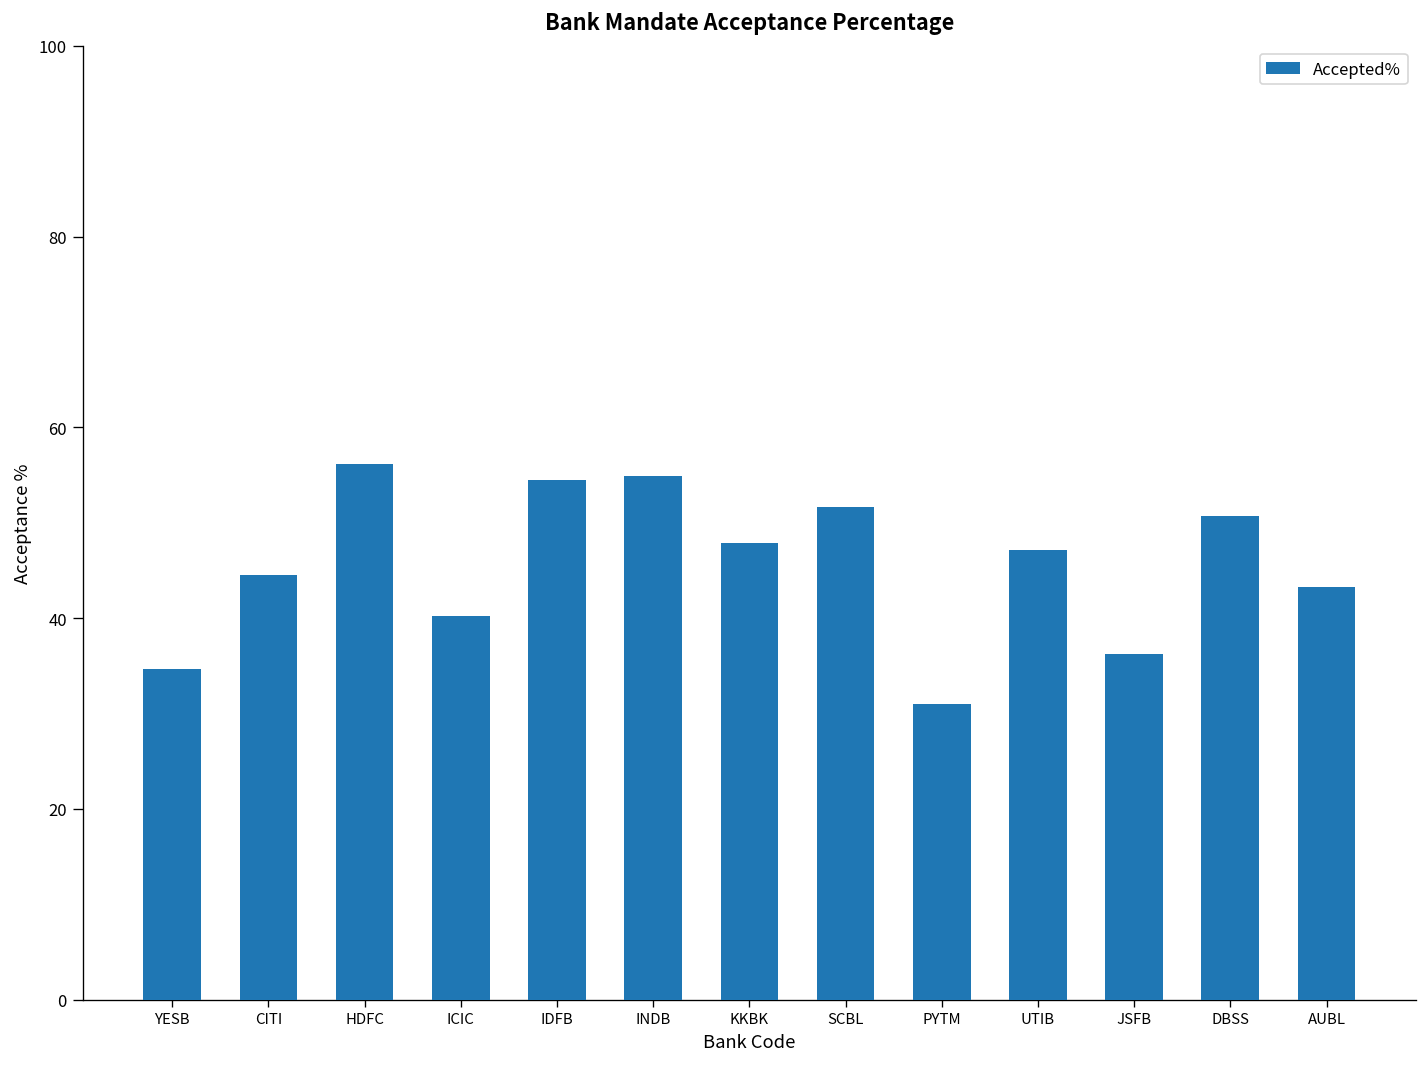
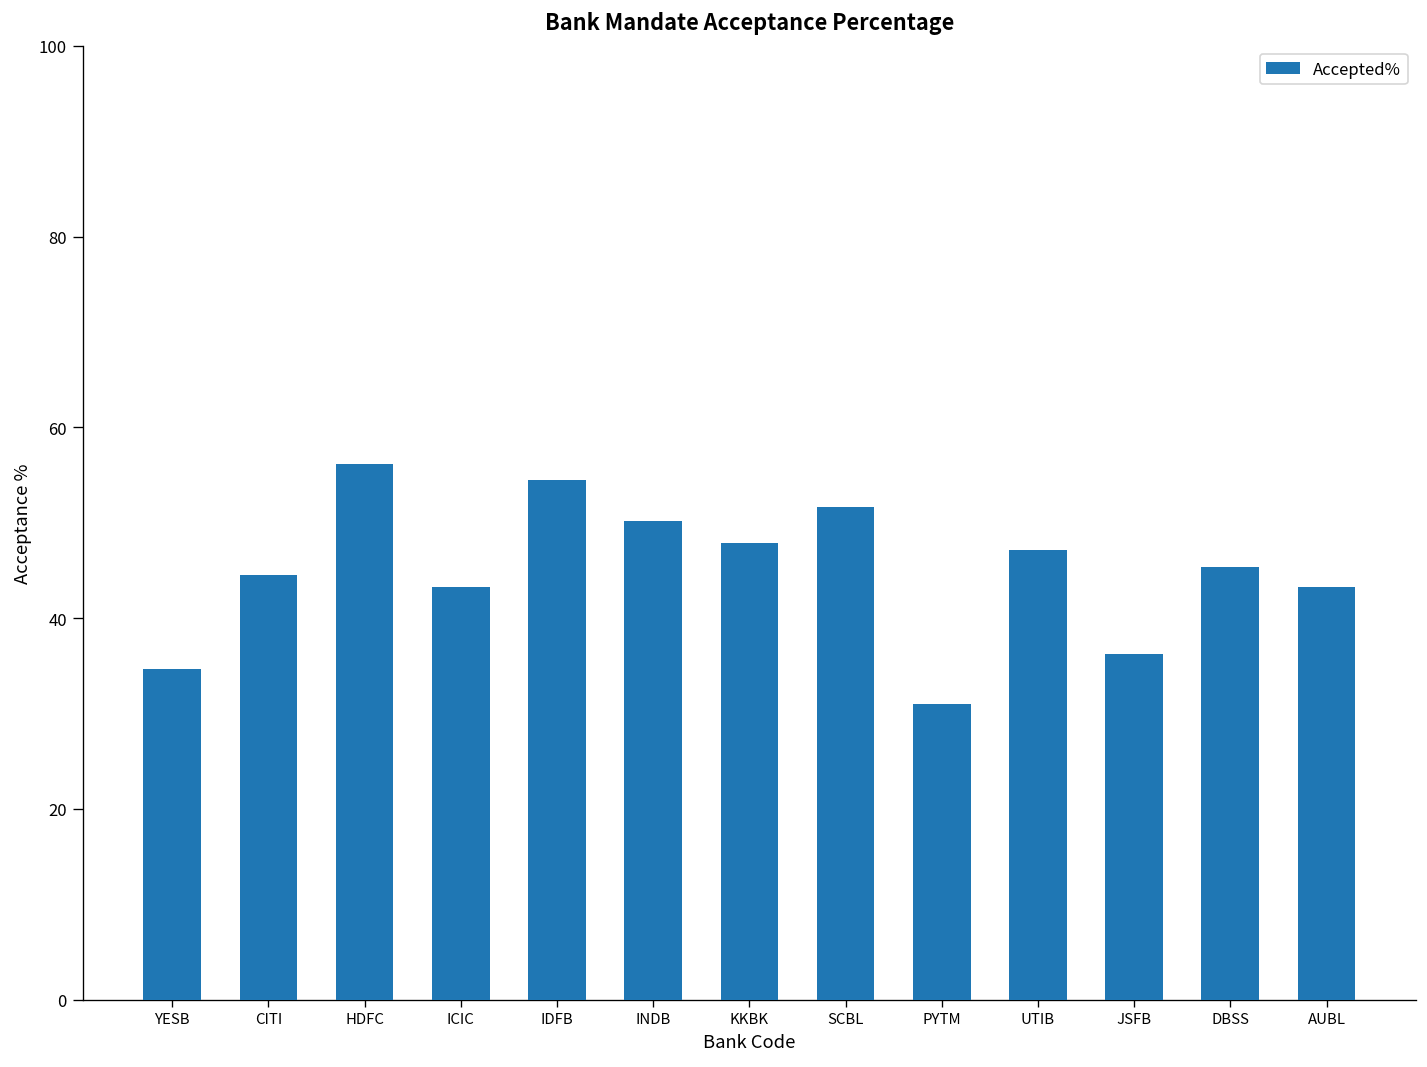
  {
    "YESB": 35,
    "CITI": 45,
    "HDFC": 56,
-   "ICIC": 40,
+   "ICIC": 43,
    "IDFB": 54,
-   "INDB": 55,
+   "INDB": 50,
    "KKBK": 48,
    "SCBL": 52,
    "PYTM": 31,
    "UTIB": 47,
    "JSFB": 36,
-   "DBSS": 51,
+   "DBSS": 45,
    "AUBL": 43
  }
